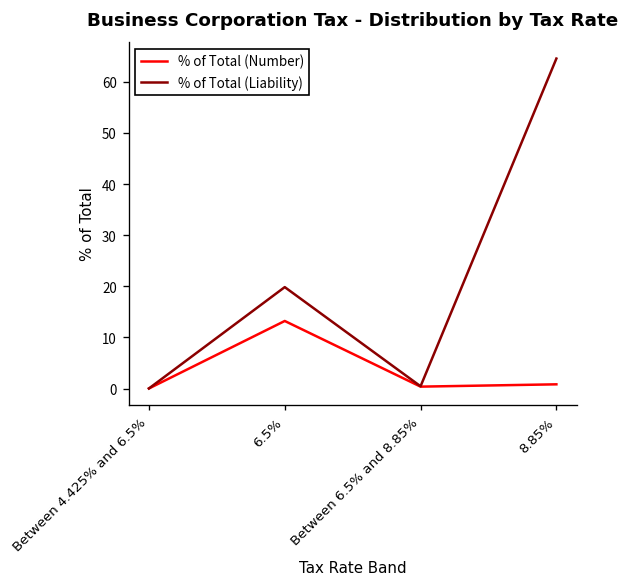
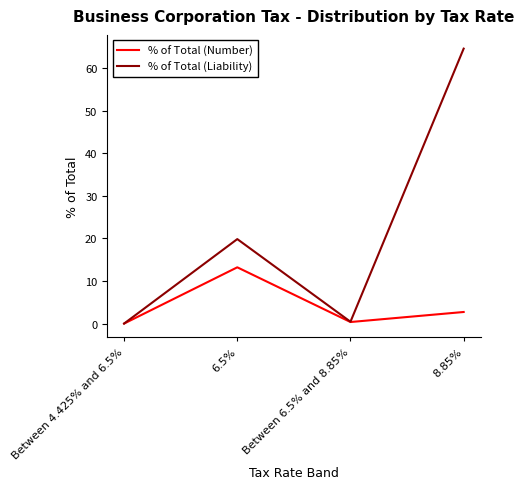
  {
    "% of Total (Number)": {
      "6.5%": 13,
-     "8.85%": 1
+     "8.85%": 3
    },
    "% of Total (Liability)": {
      "6.5%": 20,
      "8.85%": 65
    }
  }
